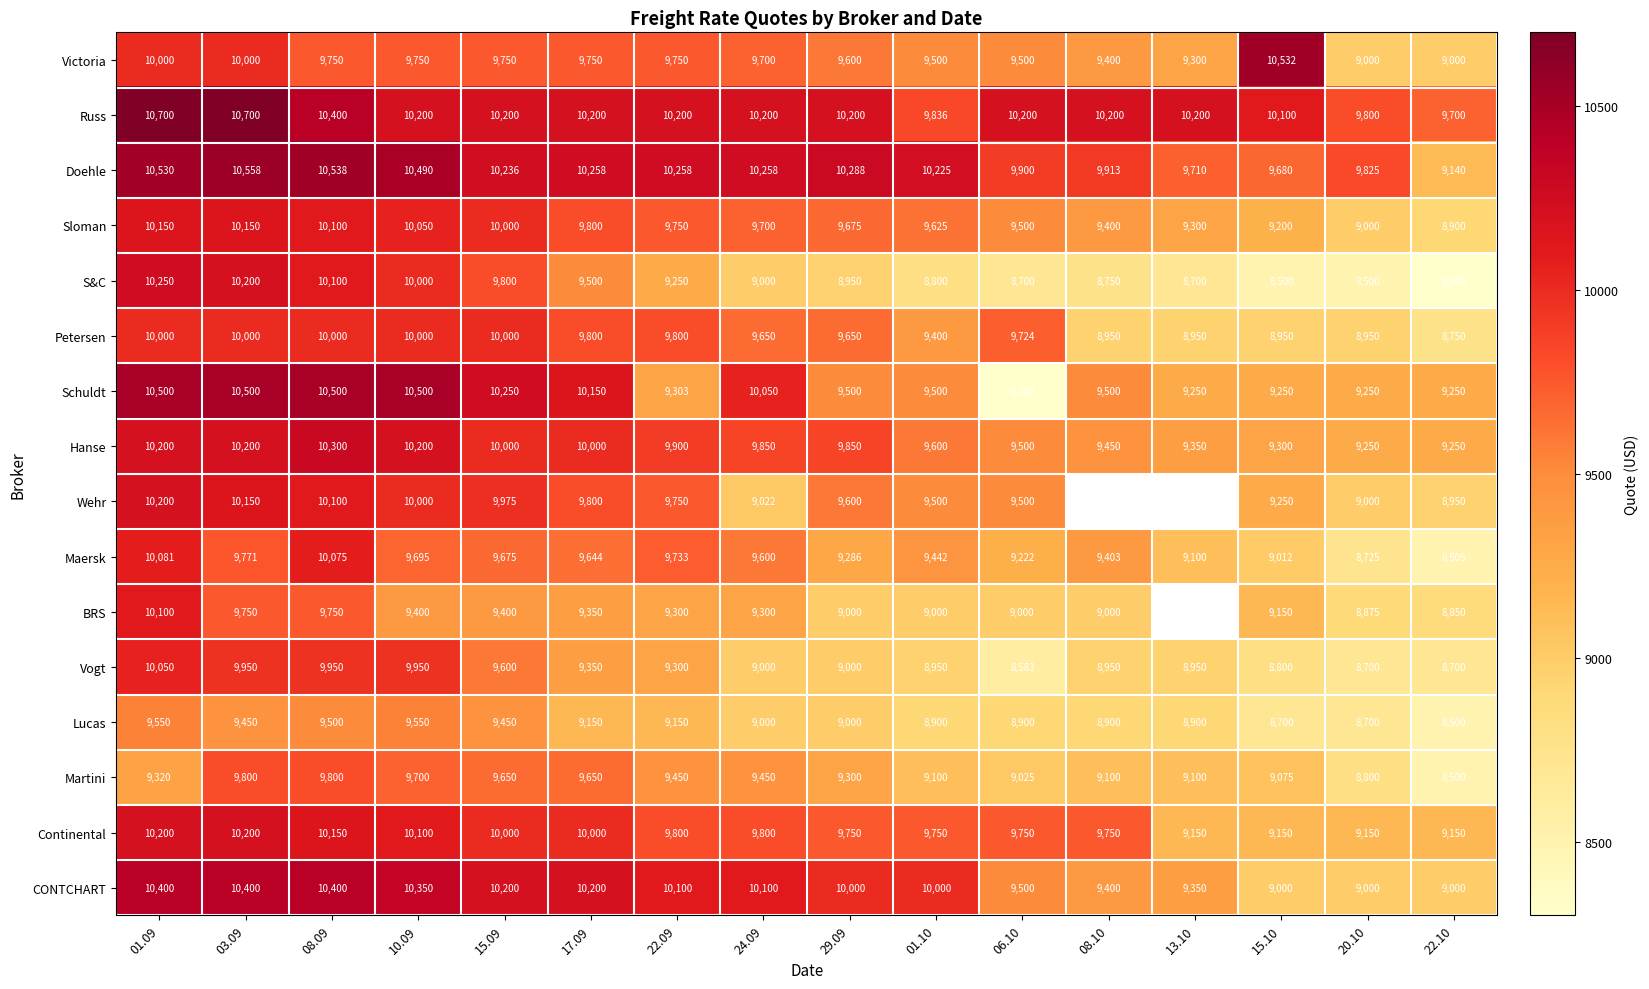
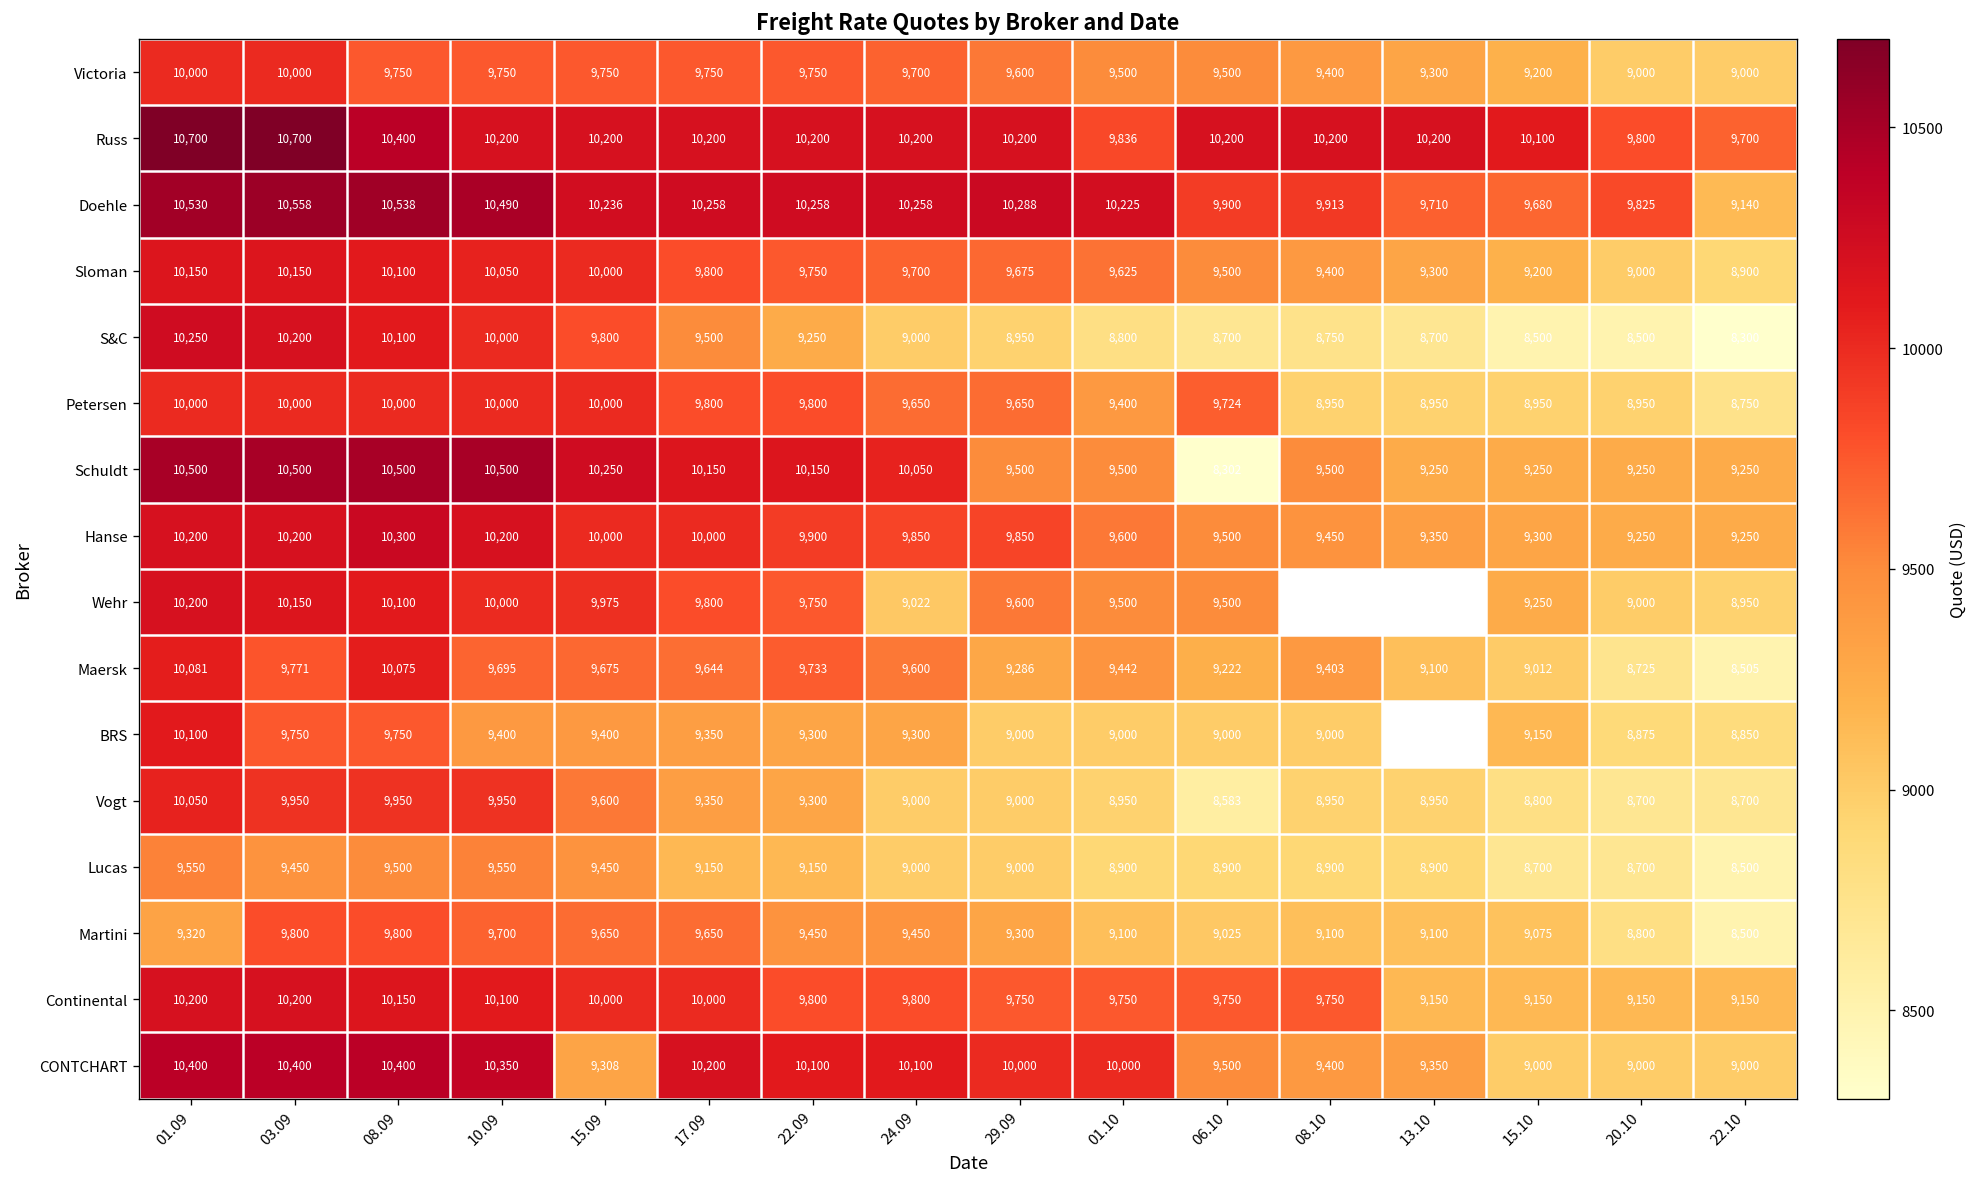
  {
    "Victoria": {
      "01.09": "10,000",
      "03.09": "10,000",
      "08.09": "9,750",
      "10.09": "9,750",
      "15.09": "9,750",
      "17.09": "9,750",
      "22.09": "9,750",
      "24.09": "9,700",
      "29.09": "9,600",
      "01.10": "9,500",
      "06.10": "9,500",
      "08.10": "9,400",
      "13.10": "9,300",
-     "15.10": "10,532",
+     "15.10": "9,200",
      "20.10": "9,000",
      "22.10": "9,000"
    },
    "Schuldt": {
      "01.09": "10,500",
      "03.09": "10,500",
      "08.09": "10,500",
      "10.09": "10,500",
      "15.09": "10,250",
      "17.09": "10,150",
-     "22.09": "9,303",
+     "22.09": "10,150",
      "24.09": "10,050",
      "29.09": "9,500",
      "01.10": "9,500",
      "06.10": "8,302",
      "08.10": "9,500",
      "13.10": "9,250",
      "15.10": "9,250",
      "20.10": "9,250",
      "22.10": "9,250"
    },
    "CONTCHART": {
      "01.09": "10,400",
      "03.09": "10,400",
      "08.09": "10,400",
      "10.09": "10,350",
-     "15.09": "10,200",
+     "15.09": "9,308",
      "17.09": "10,200",
      "22.09": "10,100",
      "24.09": "10,100",
      "29.09": "10,000",
      "01.10": "10,000",
      "06.10": "9,500",
      "08.10": "9,400",
      "13.10": "9,350",
      "15.10": "9,000",
      "20.10": "9,000",
      "22.10": "9,000"
    }
  }
